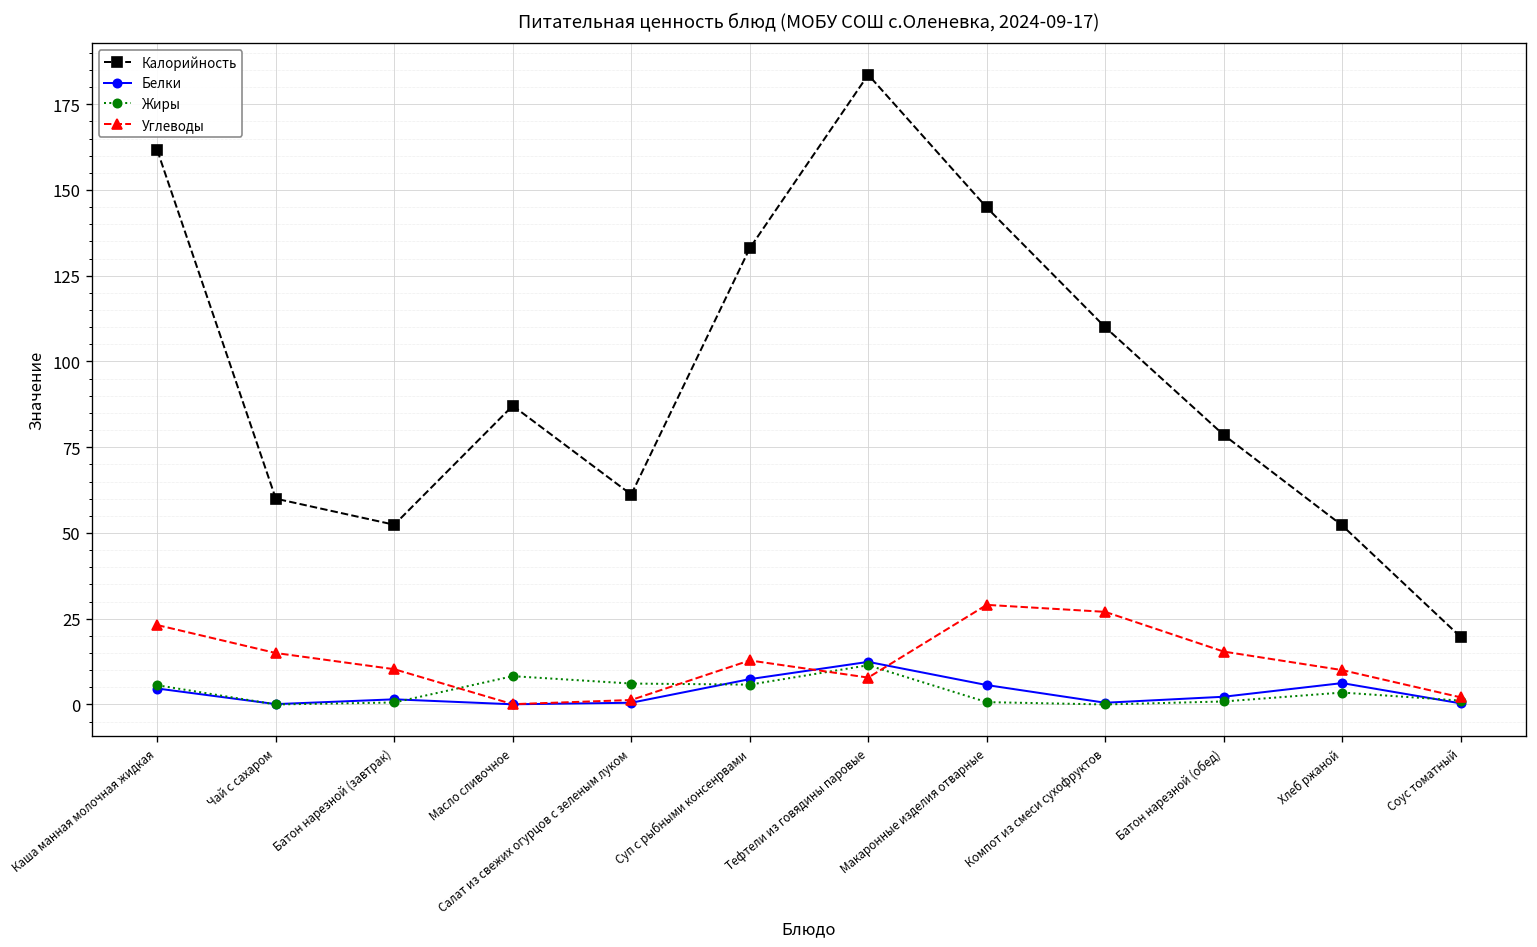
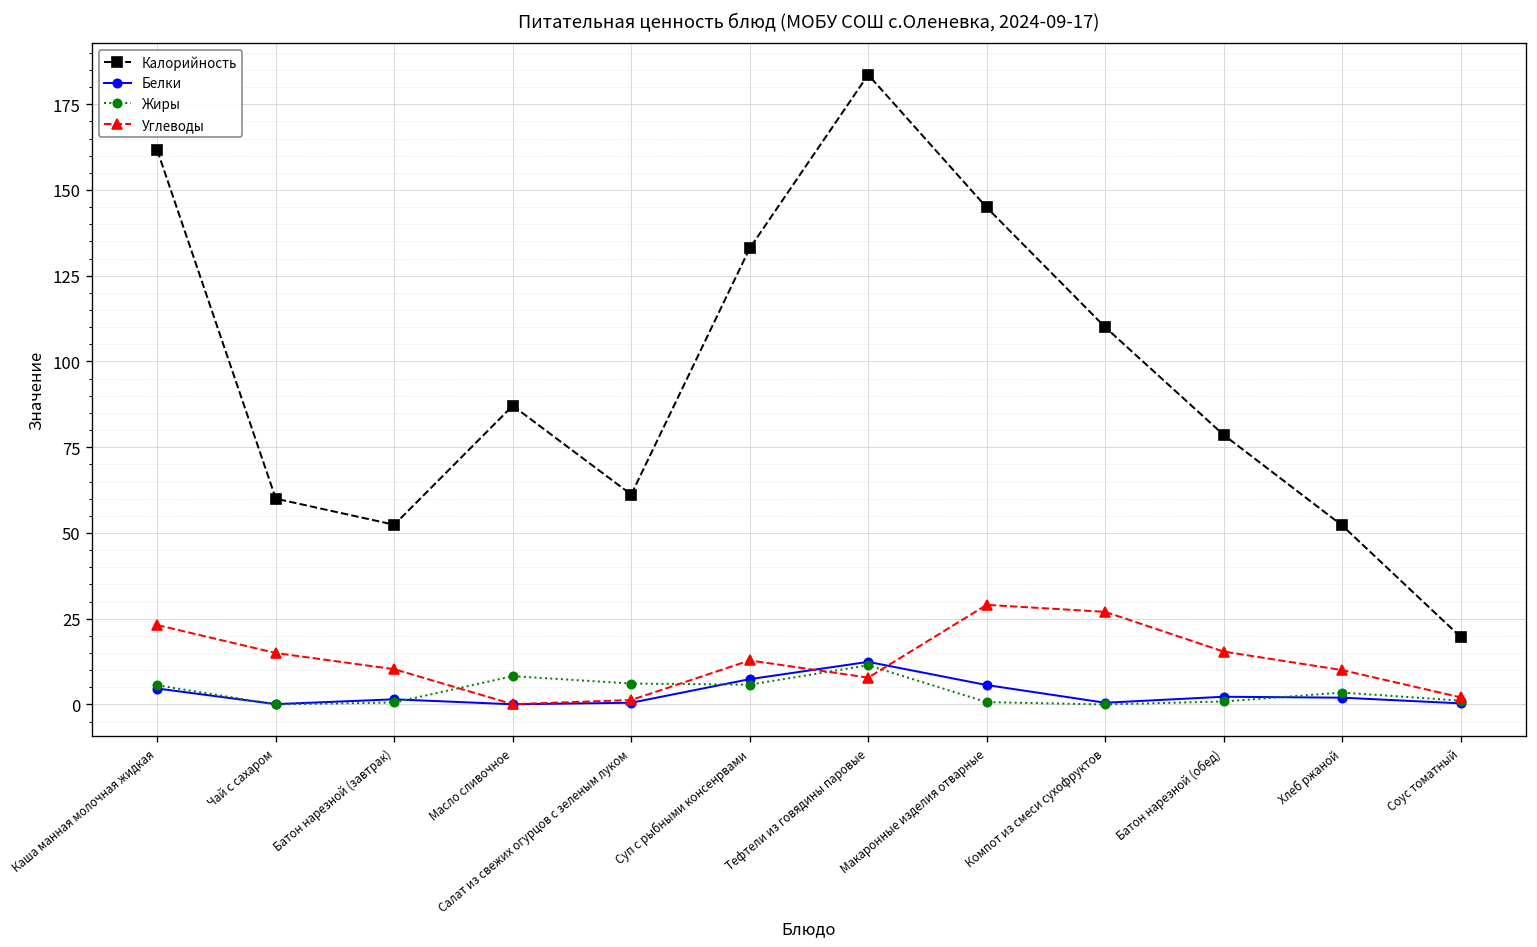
  {
    "Калорийность": {
      "Каша манная молочная жидкая": 162,
      "Чай с сахаром": 60,
      "Батон нарезной (завтрак)": 52,
      "Масло сливочное": 87,
      "Салат из свежих огурцов с зеленым луком": 61,
      "Суп с рыбными консенрвами": 133,
      "Тефтели из говядины паровые": 184,
      "Макаронные изделия отварные": 145,
      "Компот из смеси сухофруктов": 110,
      "Батон нарезной (обед)": 79,
      "Хлеб ржаной": 52,
      "Соус томатный": 20
    },
    "Белки": {
      "Каша манная молочная жидкая": 5,
      "Батон нарезной (завтрак)": 2,
      "Суп с рыбными консенрвами": 7,
      "Тефтели из говядины паровые": 12,
      "Макаронные изделия отварные": 6,
      "Батон нарезной (обед)": 2,
-     "Хлеб ржаной": 6
+     "Хлеб ржаной": 2
    },
    "Жиры": {
      "Каша манная молочная жидкая": 6,
      "Батон нарезной (завтрак)": 1,
      "Масло сливочное": 8,
      "Салат из свежих огурцов с зеленым луком": 6,
      "Суп с рыбными консенрвами": 6,
      "Тефтели из говядины паровые": 11,
      "Макаронные изделия отварные": 1,
      "Батон нарезной (обед)": 1,
      "Хлеб ржаной": 3
    },
    "Углеводы": {
      "Каша манная молочная жидкая": 23,
      "Чай с сахаром": 15,
      "Батон нарезной (завтрак)": 10,
      "Суп с рыбными консенрвами": 13,
      "Тефтели из говядины паровые": 8,
      "Макаронные изделия отварные": 29,
      "Компот из смеси сухофруктов": 27,
      "Батон нарезной (обед)": 15,
      "Хлеб ржаной": 10,
      "Соус томатный": 2
    }
  }
